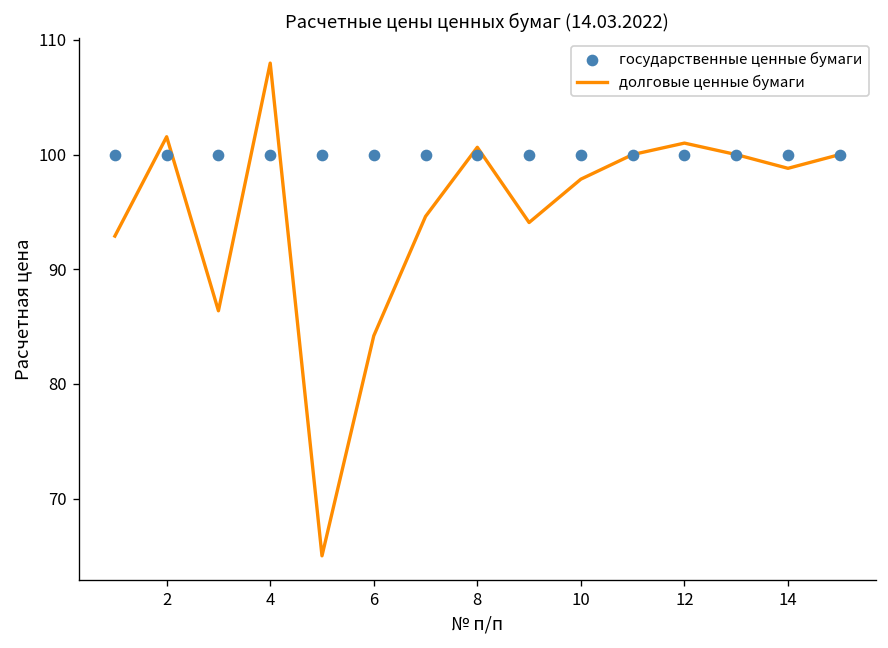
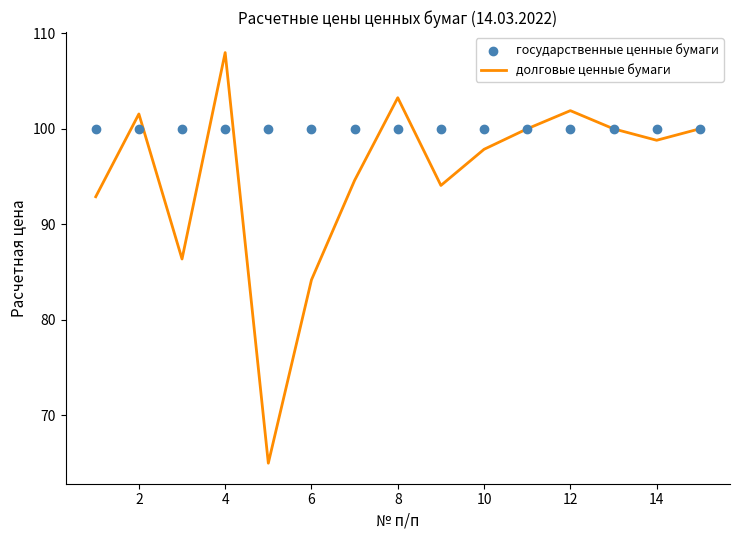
  {
    "долговые ценные бумаги": {
      "2": 102,
      "4": 108,
      "6": 84,
-     "8": 101,
+     "8": 103,
      "10": 98,
-     "12": 101,
+     "12": 102,
      "14": 99
    }
  }
